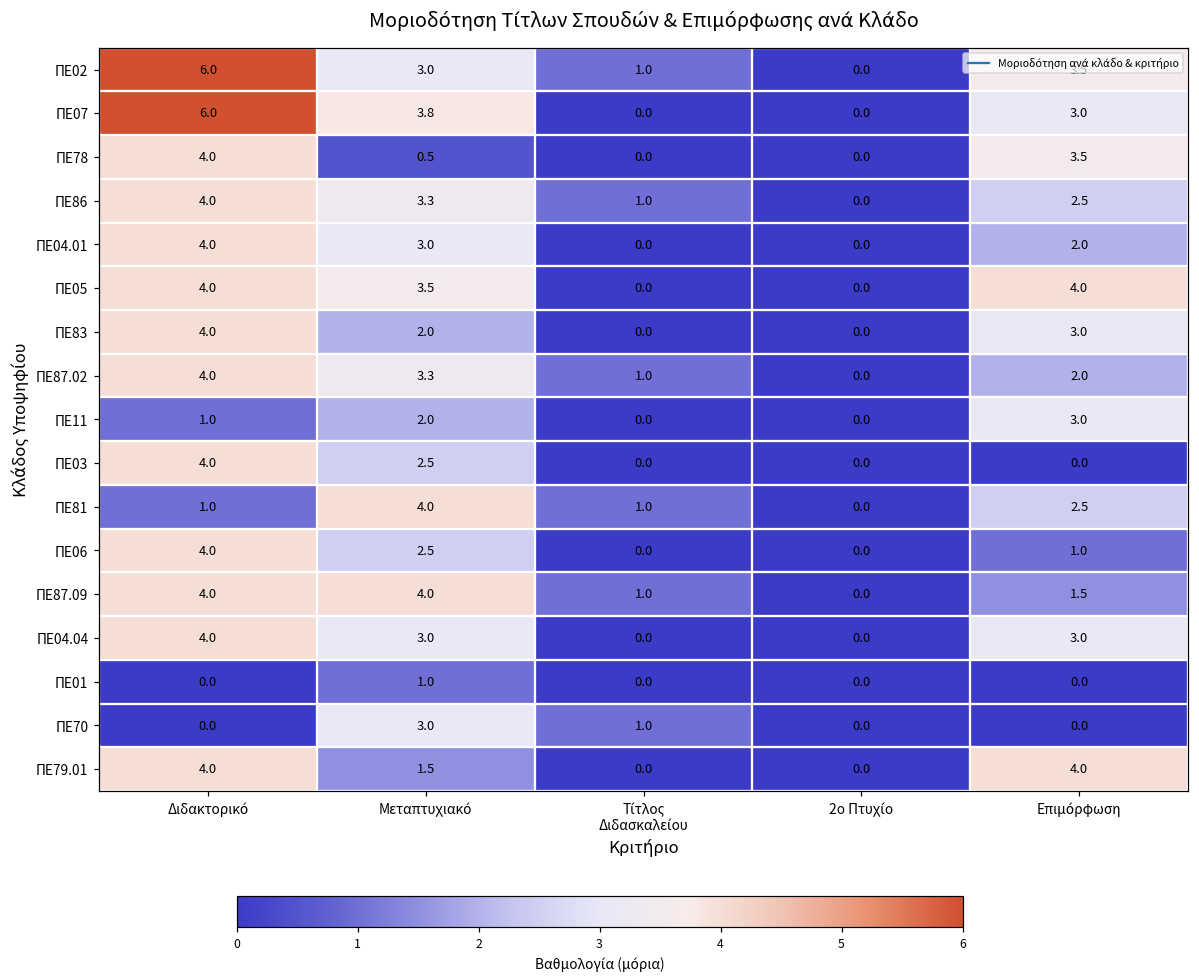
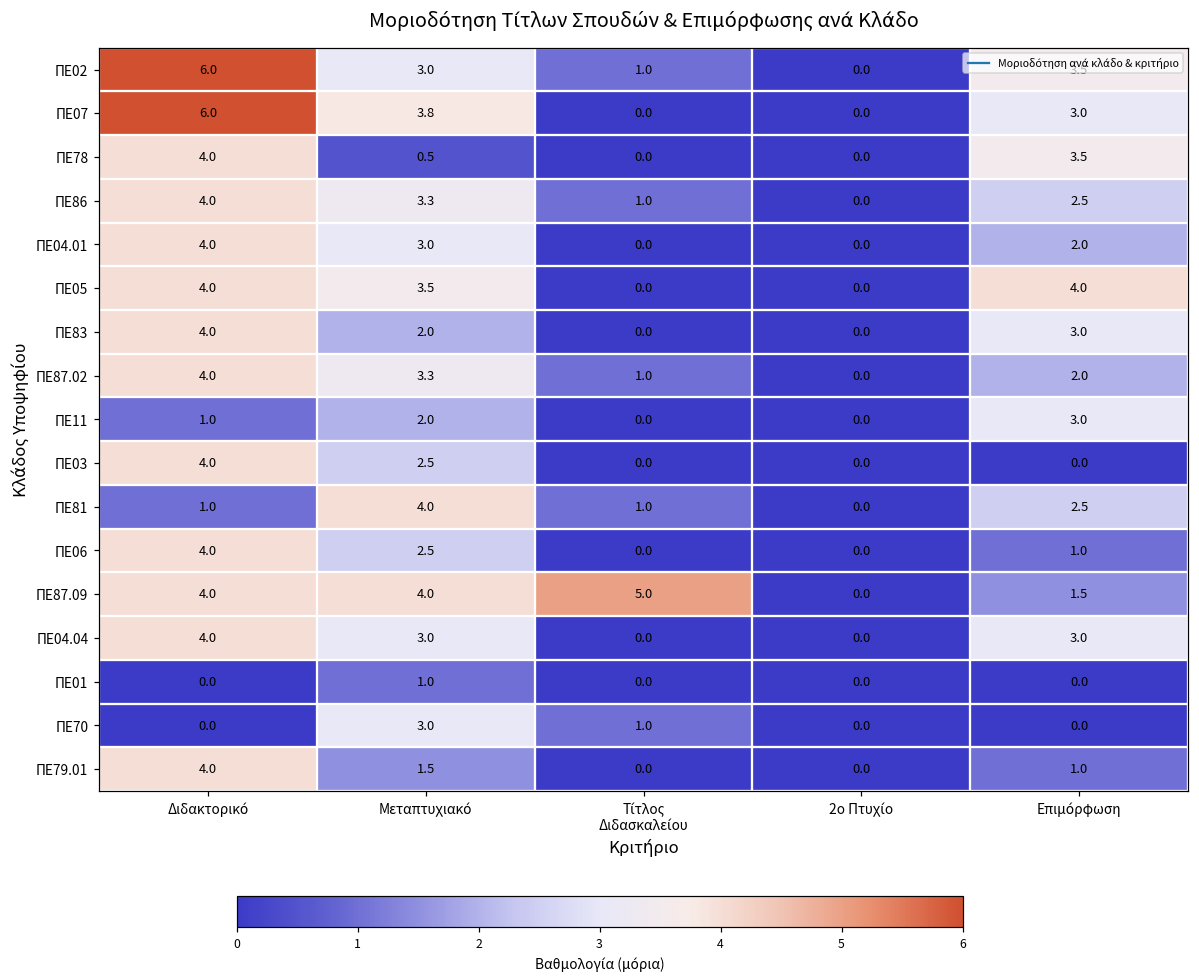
  {
    "ΠΕ02": {
      "Διδακτορικό": 6.0,
      "Μεταπτυχιακό": 3.0,
      "Τίτλος Διδασκαλείου": 1.0,
      "2ο Πτυχίο": 0.0
    },
    "ΠΕ07": {
      "Διδακτορικό": 6.0,
      "Μεταπτυχιακό": 3.8,
      "Τίτλος Διδασκαλείου": 0.0,
      "2ο Πτυχίο": 0.0,
      "Επιμόρφωση": 3.0
    },
    "ΠΕ78": {
      "Διδακτορικό": 4.0,
      "Μεταπτυχιακό": 0.5,
      "Τίτλος Διδασκαλείου": 0.0,
      "2ο Πτυχίο": 0.0,
      "Επιμόρφωση": 3.5
    },
    "ΠΕ86": {
      "Διδακτορικό": 4.0,
      "Μεταπτυχιακό": 3.3,
      "Τίτλος Διδασκαλείου": 1.0,
      "2ο Πτυχίο": 0.0,
      "Επιμόρφωση": 2.5
    },
    "ΠΕ04.01": {
      "Διδακτορικό": 4.0,
      "Μεταπτυχιακό": 3.0,
      "Τίτλος Διδασκαλείου": 0.0,
      "2ο Πτυχίο": 0.0,
      "Επιμόρφωση": 2.0
    },
    "ΠΕ05": {
      "Διδακτορικό": 4.0,
      "Μεταπτυχιακό": 3.5,
      "Τίτλος Διδασκαλείου": 0.0,
      "2ο Πτυχίο": 0.0,
      "Επιμόρφωση": 4.0
    },
    "ΠΕ83": {
      "Διδακτορικό": 4.0,
      "Μεταπτυχιακό": 2.0,
      "Τίτλος Διδασκαλείου": 0.0,
      "2ο Πτυχίο": 0.0,
      "Επιμόρφωση": 3.0
    },
    "ΠΕ87.02": {
      "Διδακτορικό": 4.0,
      "Μεταπτυχιακό": 3.3,
      "Τίτλος Διδασκαλείου": 1.0,
      "2ο Πτυχίο": 0.0,
      "Επιμόρφωση": 2.0
    },
    "ΠΕ11": {
      "Διδακτορικό": 1.0,
      "Μεταπτυχιακό": 2.0,
      "Τίτλος Διδασκαλείου": 0.0,
      "2ο Πτυχίο": 0.0,
      "Επιμόρφωση": 3.0
    },
    "ΠΕ03": {
      "Διδακτορικό": 4.0,
      "Μεταπτυχιακό": 2.5,
      "Τίτλος Διδασκαλείου": 0.0,
      "2ο Πτυχίο": 0.0,
      "Επιμόρφωση": 0.0
    },
    "ΠΕ81": {
      "Διδακτορικό": 1.0,
      "Μεταπτυχιακό": 4.0,
      "Τίτλος Διδασκαλείου": 1.0,
      "2ο Πτυχίο": 0.0,
      "Επιμόρφωση": 2.5
    },
    "ΠΕ06": {
      "Διδακτορικό": 4.0,
      "Μεταπτυχιακό": 2.5,
      "Τίτλος Διδασκαλείου": 0.0,
      "2ο Πτυχίο": 0.0,
      "Επιμόρφωση": 1.0
    },
    "ΠΕ87.09": {
      "Διδακτορικό": 4.0,
      "Μεταπτυχιακό": 4.0,
-     "Τίτλος Διδασκαλείου": 1.0,
+     "Τίτλος Διδασκαλείου": 5.0,
      "2ο Πτυχίο": 0.0,
      "Επιμόρφωση": 1.5
    },
    "ΠΕ04.04": {
      "Διδακτορικό": 4.0,
      "Μεταπτυχιακό": 3.0,
      "Τίτλος Διδασκαλείου": 0.0,
      "2ο Πτυχίο": 0.0,
      "Επιμόρφωση": 3.0
    },
    "ΠΕ01": {
      "Διδακτορικό": 0.0,
      "Μεταπτυχιακό": 1.0,
      "Τίτλος Διδασκαλείου": 0.0,
      "2ο Πτυχίο": 0.0,
      "Επιμόρφωση": 0.0
    },
    "ΠΕ70": {
      "Διδακτορικό": 0.0,
      "Μεταπτυχιακό": 3.0,
      "Τίτλος Διδασκαλείου": 1.0,
      "2ο Πτυχίο": 0.0,
      "Επιμόρφωση": 0.0
    },
    "ΠΕ79.01": {
      "Διδακτορικό": 4.0,
      "Μεταπτυχιακό": 1.5,
      "Τίτλος Διδασκαλείου": 0.0,
      "2ο Πτυχίο": 0.0,
-     "Επιμόρφωση": 4.0
+     "Επιμόρφωση": 1.0
    }
  }
